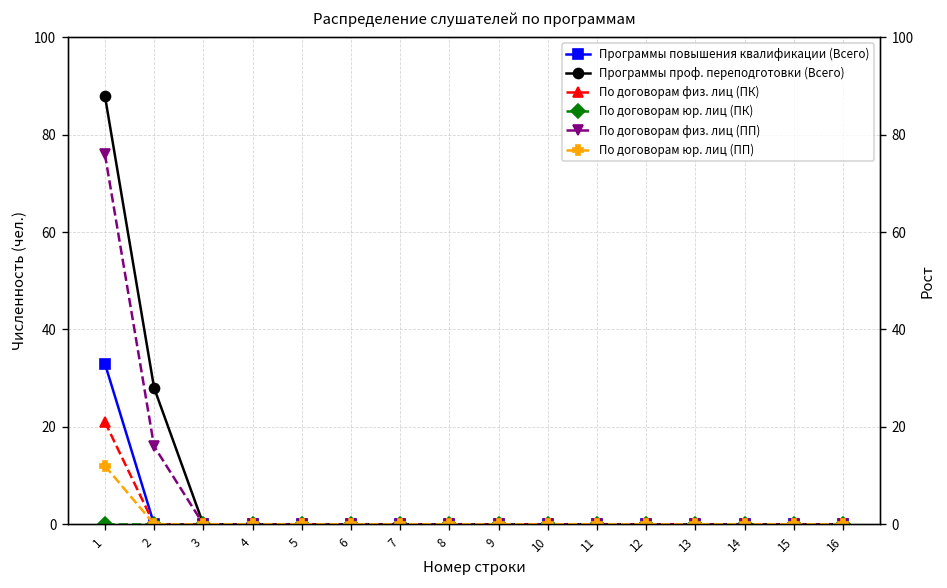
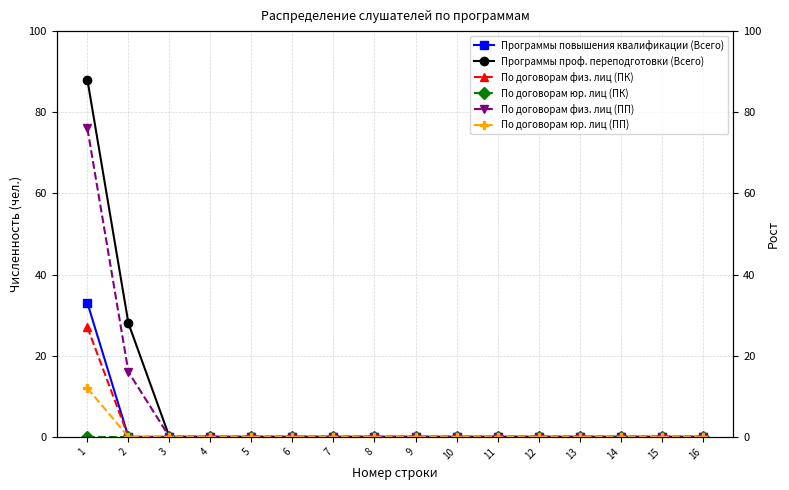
  {
    "Программы повышения квалификации (Всего)": {
      "1": 33,
      "2": 0
    },
    "Программы проф. переподготовки (Всего)": {
      "1": 88,
      "2": 28
    },
    "По договорам физ. лиц (ПК)": {
-     "1": 21
+     "1": 27
    },
    "По договорам юр. лиц (ПК)": {
      "1": 0
    },
    "По договорам физ. лиц (ПП)": {
      "1": 76,
      "2": 16
    },
    "По договорам юр. лиц (ПП)": {
      "1": 12
    }
  }
